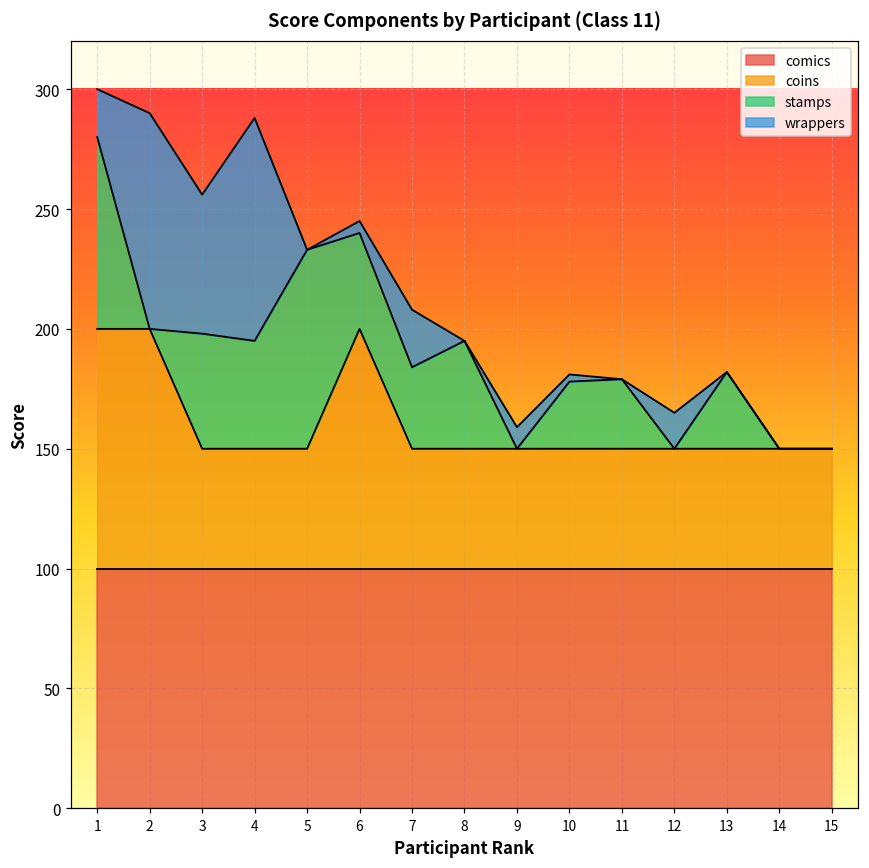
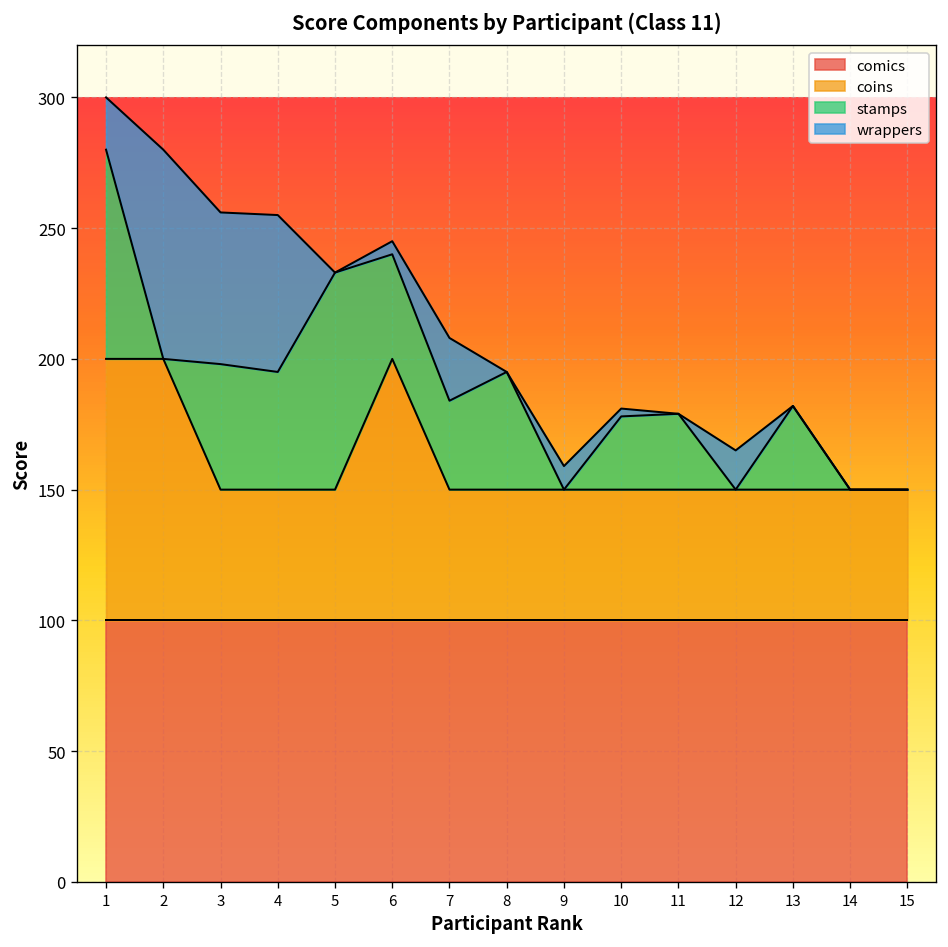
  {
    "comics": {
      "1": 100,
      "2": 100,
      "3": 100,
      "4": 100,
      "5": 100,
      "6": 100,
      "7": 100,
      "8": 100,
      "9": 100,
      "10": 100,
      "11": 100,
      "12": 100,
      "13": 100,
      "14": 100,
      "15": 100
    },
    "coins": {
      "1": 100,
      "3": 50,
      "4": 50,
      "5": 50,
      "6": 100,
      "7": 50,
      "8": 50,
      "10": 50,
      "11": 50,
      "13": 50
    },
    "stamps": {
      "1": 80,
      "3": 48,
      "4": 45,
      "6": 40,
      "7": 34,
      "10": 28
    },
    "wrappers": {
      "1": 20,
-     "2": 90,
+     "2": 80,
      "3": 58,
-     "4": 93,
+     "4": 60,
      "6": 5,
      "7": 24,
      "9": 9,
      "10": 3,
      "12": 15
    }
  }
